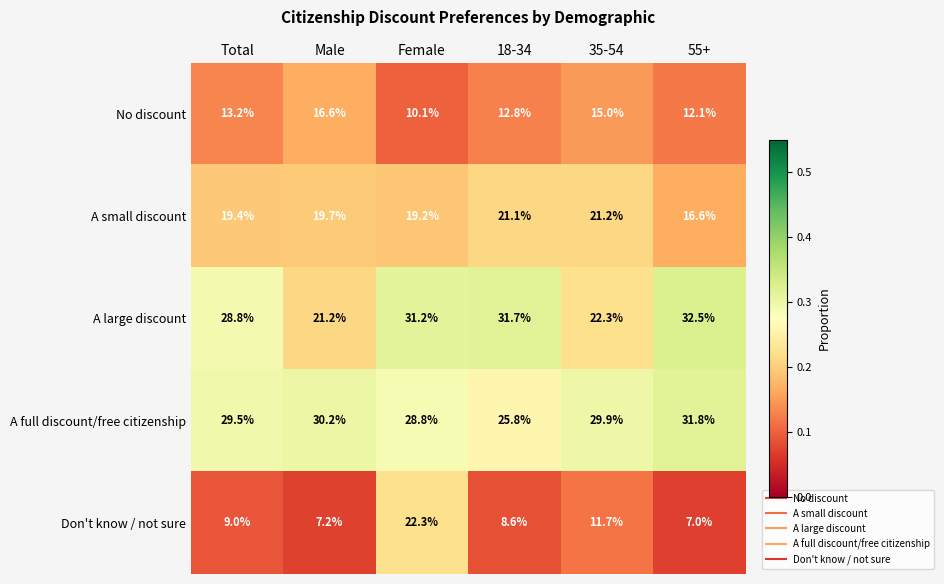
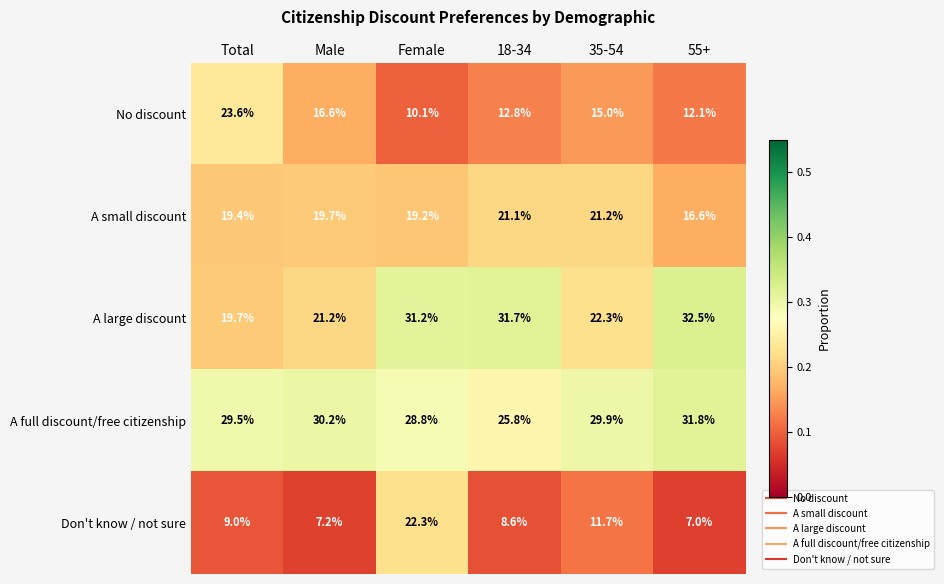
  {
    "No discount": {
-     "Total": "13.2%",
+     "Total": "23.6%",
      "Male": "16.6%",
      "Female": "10.1%",
      "18-34": "12.8%",
      "35-54": "15.0%",
      "55+": "12.1%"
    },
    "A small discount": {
      "Total": "19.4%",
      "Male": "19.7%",
      "Female": "19.2%",
      "18-34": "21.1%",
      "35-54": "21.2%",
      "55+": "16.6%"
    },
    "A large discount": {
-     "Total": "28.8%",
+     "Total": "19.7%",
      "Male": "21.2%",
      "Female": "31.2%",
      "18-34": "31.7%",
      "35-54": "22.3%",
      "55+": "32.5%"
    },
    "A full discount/free citizenship": {
      "Total": "29.5%",
      "Male": "30.2%",
      "Female": "28.8%",
      "18-34": "25.8%",
      "35-54": "29.9%",
      "55+": "31.8%"
    },
    "Don't know / not sure": {
      "Total": "9.0%",
      "Male": "7.2%",
      "Female": "22.3%",
      "18-34": "8.6%",
      "35-54": "11.7%",
      "55+": "7.0%"
    }
  }
